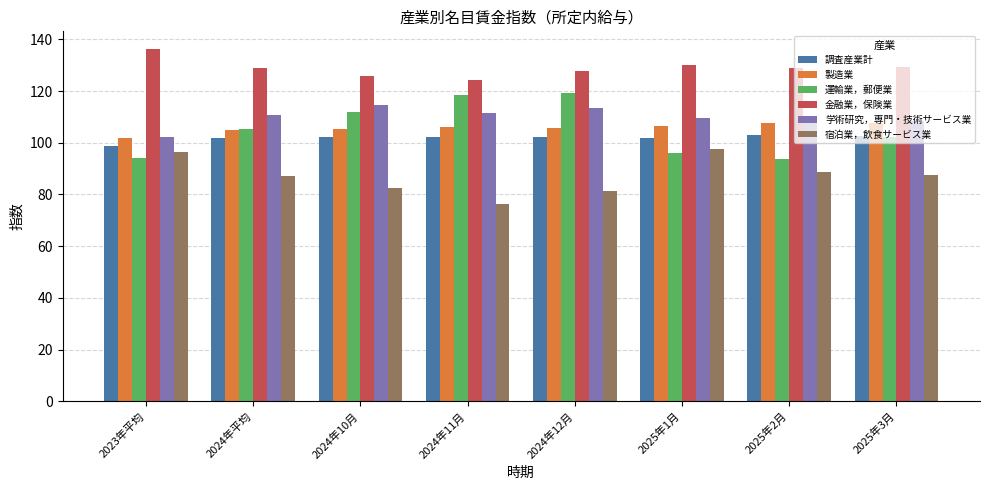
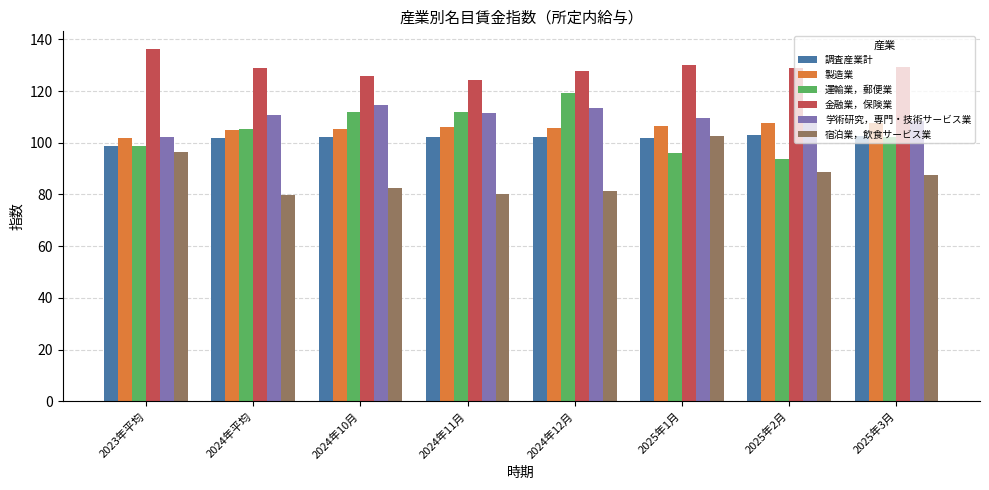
  {
    "運輸業，郵便業": {
-     "2023年平均": 94,
+     "2023年平均": 99,
      "2024年平均": 105,
      "2024年10月": 112,
-     "2024年11月": 118,
+     "2024年11月": 112,
      "2024年12月": 119,
      "2025年1月": 96,
      "2025年2月": 94
    },
    "宿泊業，飲食サービス業": {
      "2023年平均": 97,
-     "2024年平均": 87,
+     "2024年平均": 80,
      "2024年10月": 83,
-     "2024年11月": 76,
+     "2024年11月": 80,
      "2024年12月": 81,
-     "2025年1月": 98,
+     "2025年1月": 103,
      "2025年2月": 89,
      "2025年3月": 88
    }
  }
